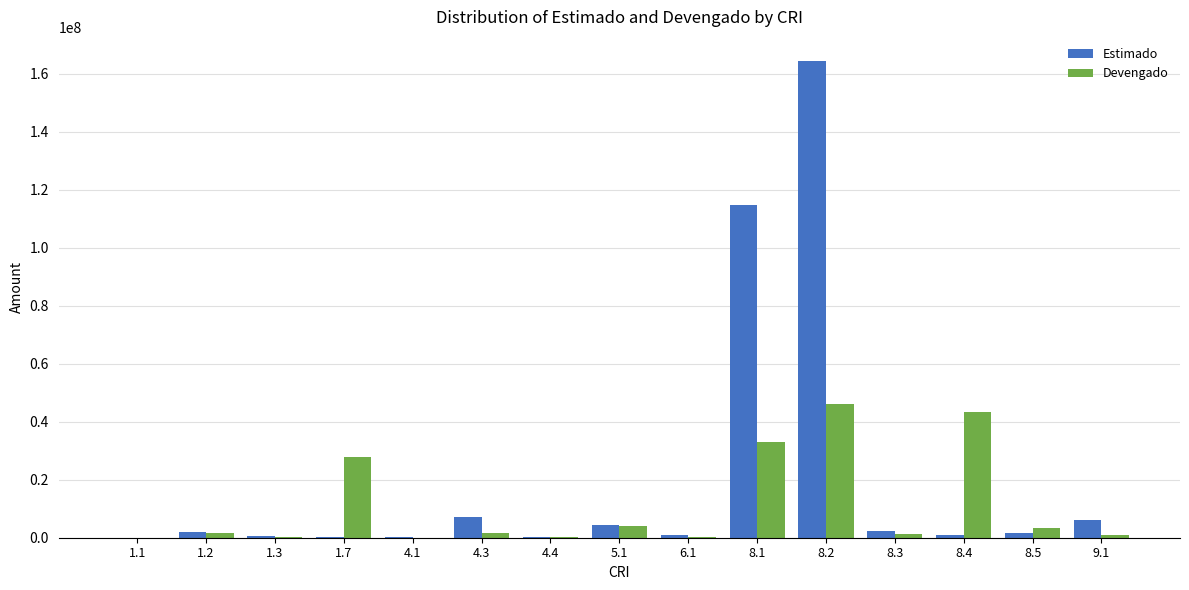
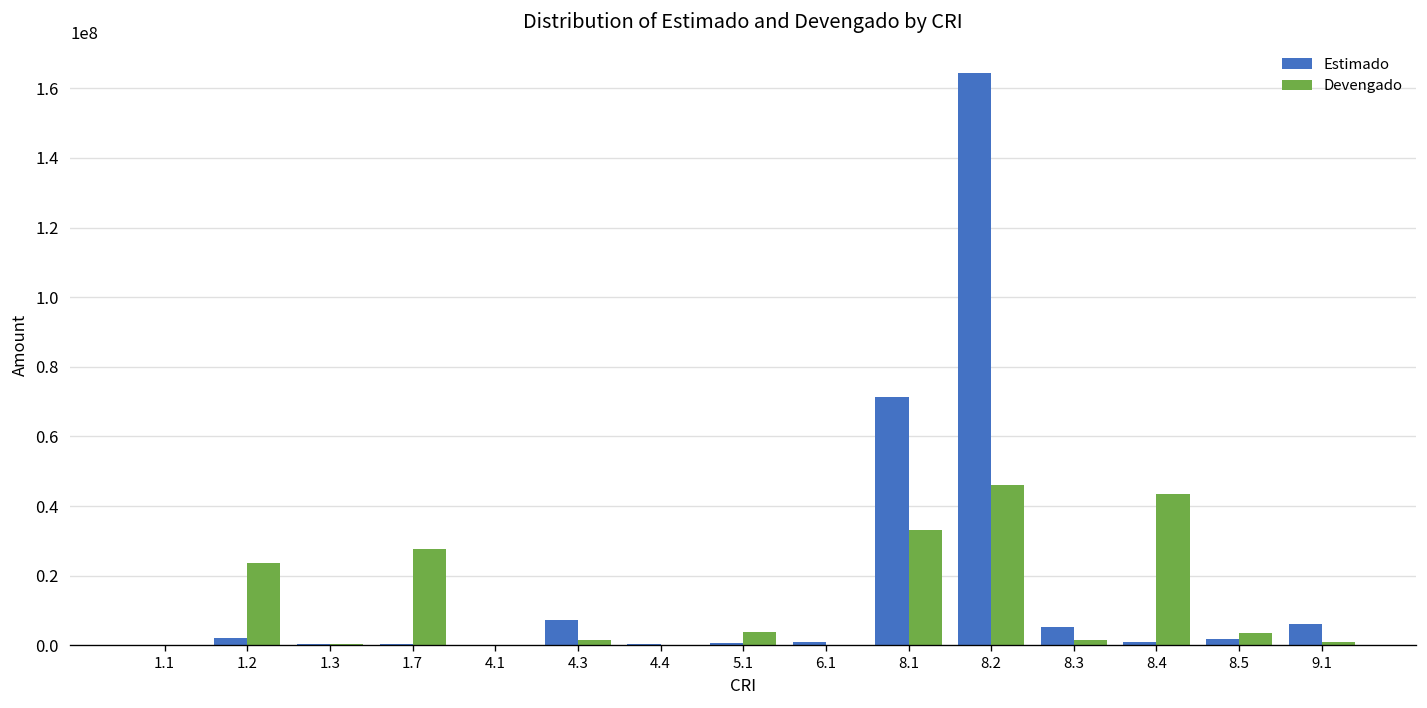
  {
    "Estimado": {
      "1.1": 0,
      "1.2": 2000000,
      "4.3": 7000000,
-     "5.1": 4000000,
-     "8.1": 115000000,
+     "5.1": 1000000,
+     "8.1": 71000000,
      "8.2": 164000000,
-     "8.3": 2000000,
+     "8.3": 5000000,
      "8.5": 2000000,
      "9.1": 6000000
    },
    "Devengado": {
-     "1.2": 1000000,
+     "1.2": 24000000,
      "1.7": 28000000,
      "4.3": 2000000,
      "5.1": 4000000,
      "8.1": 33000000,
      "8.2": 46000000,
      "8.3": 1000000,
      "8.4": 43000000,
      "8.5": 3000000,
      "9.1": 1000000
    }
  }
